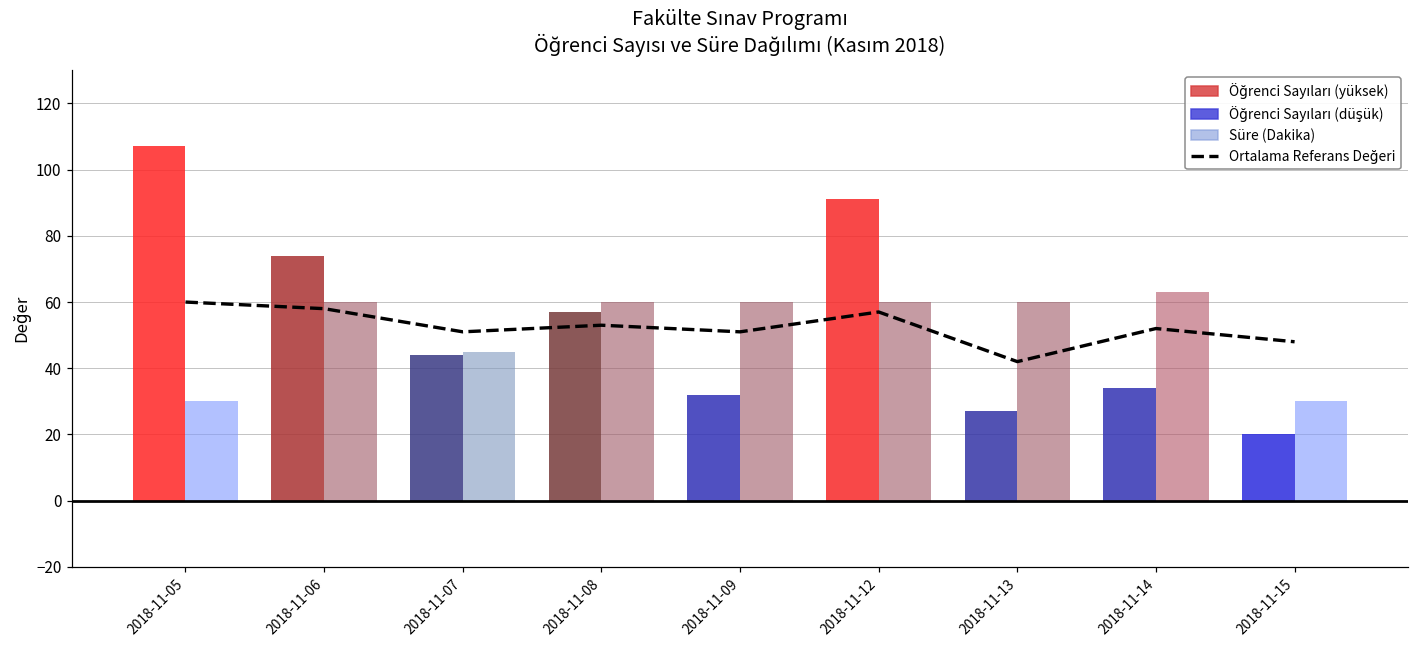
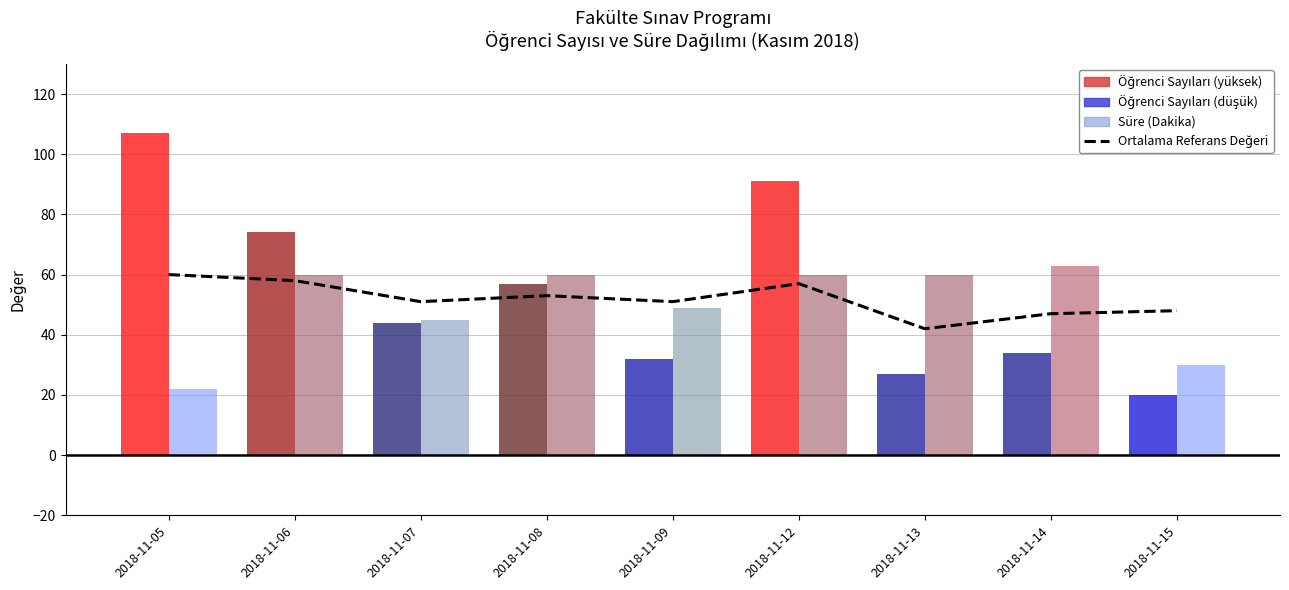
  {
    "Ortalama Referans Değeri": {
      "2018-11-05": 60,
      "2018-11-06": 58,
      "2018-11-07": 51,
      "2018-11-08": 53,
      "2018-11-09": 51,
      "2018-11-12": 57,
      "2018-11-13": 42,
-     "2018-11-14": 52,
+     "2018-11-14": 47,
      "2018-11-15": 48
    },
    "Süre (Dakika)": {
-     "2018-11-05": 30,
+     "2018-11-05": 22,
      "2018-11-06": 60,
      "2018-11-07": 45,
      "2018-11-08": 60,
-     "2018-11-09": 60,
+     "2018-11-09": 49,
      "2018-11-12": 60,
      "2018-11-13": 60,
      "2018-11-14": 63,
      "2018-11-15": 30
    }
  }
